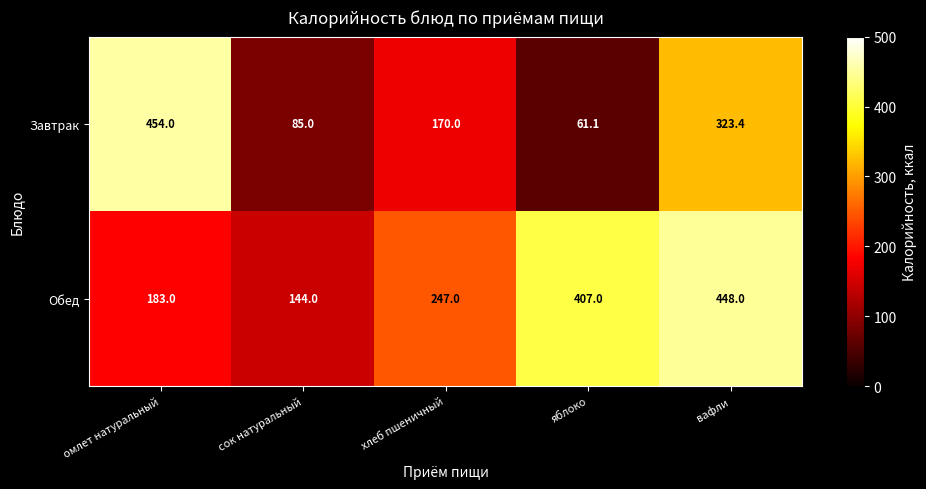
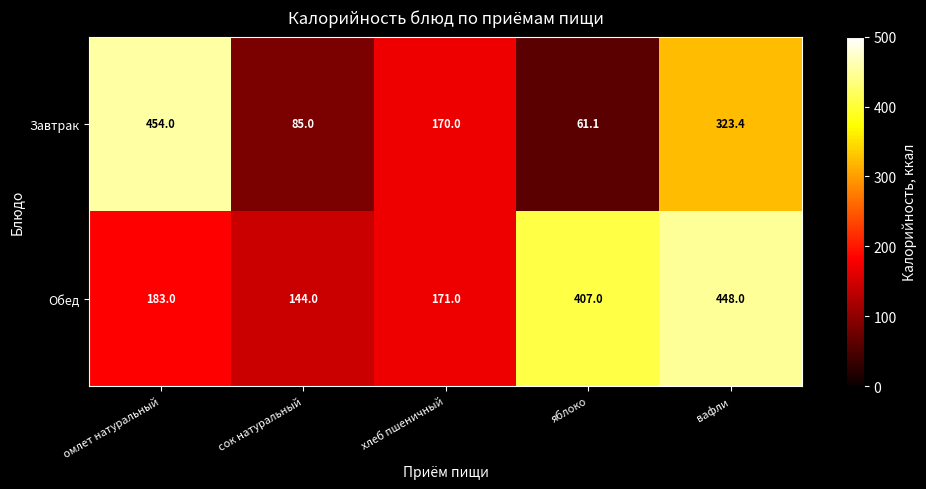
  {
    "Завтрак": {
      "омлет натуральный": 454.0,
      "сок натуральный": 85.0,
      "хлеб пшеничный": 170.0,
      "яблоко": 61.1,
      "вафли": 323.4
    },
    "Обед": {
      "омлет натуральный": 183.0,
      "сок натуральный": 144.0,
-     "хлеб пшеничный": 247.0,
+     "хлеб пшеничный": 171.0,
      "яблоко": 407.0,
      "вафли": 448.0
    }
  }
